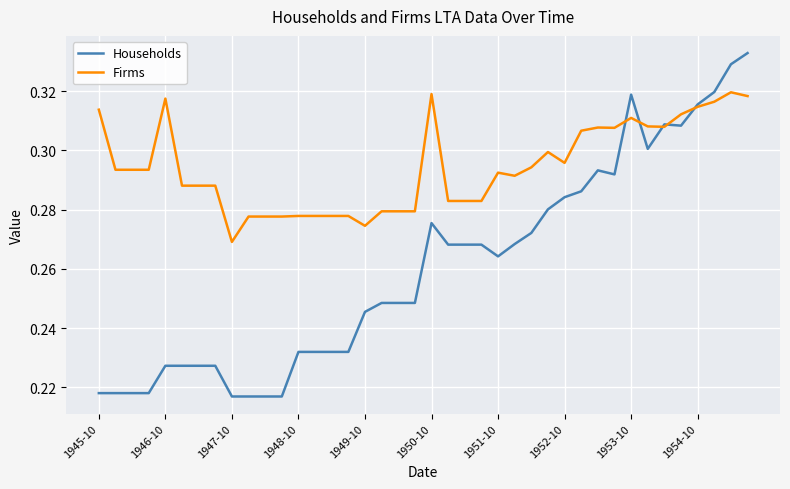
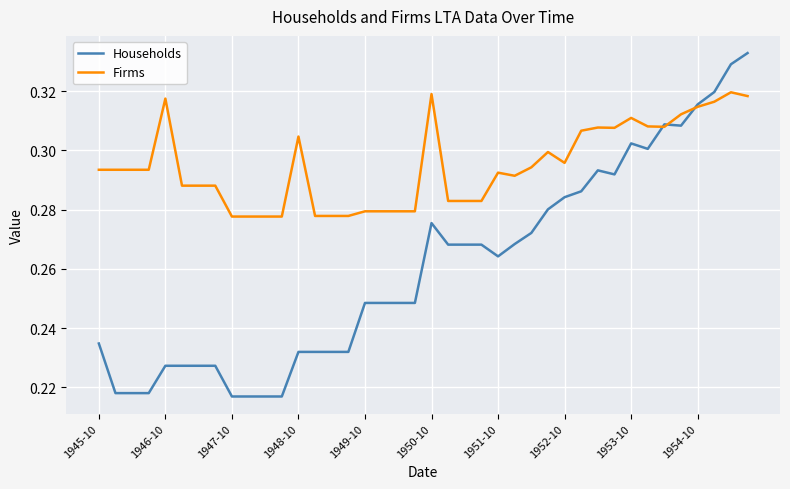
  {
    "Households": {
-     "1945-10": 0.218,
+     "1945-10": 0.235,
      "1946-10": 0.227,
      "1947-10": 0.217,
      "1948-10": 0.232,
-     "1949-10": 0.245,
+     "1949-10": 0.248,
      "1950-10": 0.275,
      "1951-10": 0.264,
      "1952-10": 0.284,
-     "1953-10": 0.319
+     "1953-10": 0.302
    },
    "Firms": {
-     "1945-10": 0.314,
+     "1945-10": 0.293,
      "1946-10": 0.318,
-     "1947-10": 0.269,
-     "1948-10": 0.278,
-     "1949-10": 0.275,
+     "1947-10": 0.278,
+     "1948-10": 0.305,
+     "1949-10": 0.279,
      "1950-10": 0.319,
      "1951-10": 0.292,
      "1952-10": 0.296,
      "1953-10": 0.311
    }
  }
